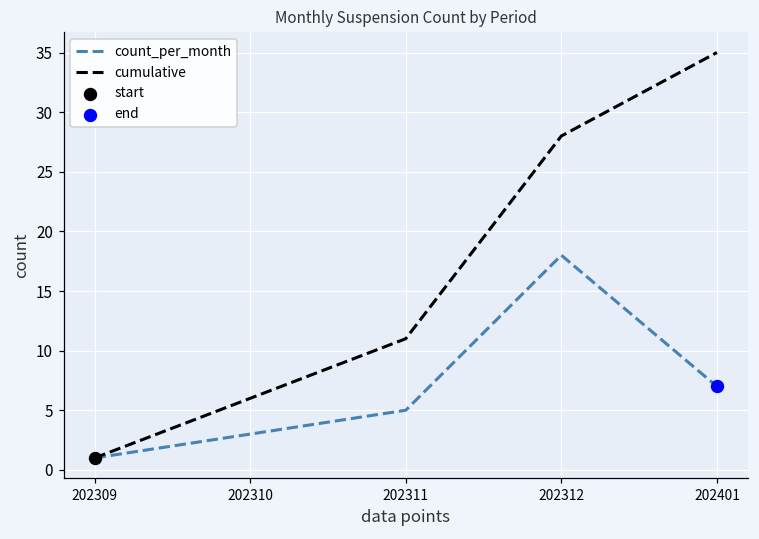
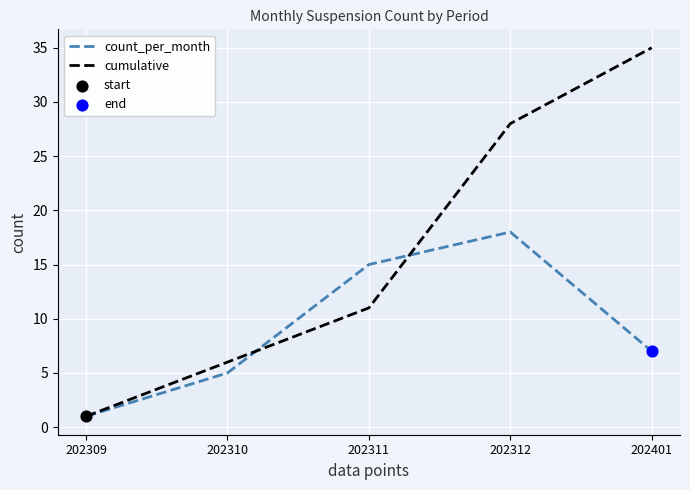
  {
    "count_per_month": {
-     "202310": 3,
-     "202311": 5,
+     "202310": 5,
+     "202311": 15,
      "202312": 18
    }
  }
